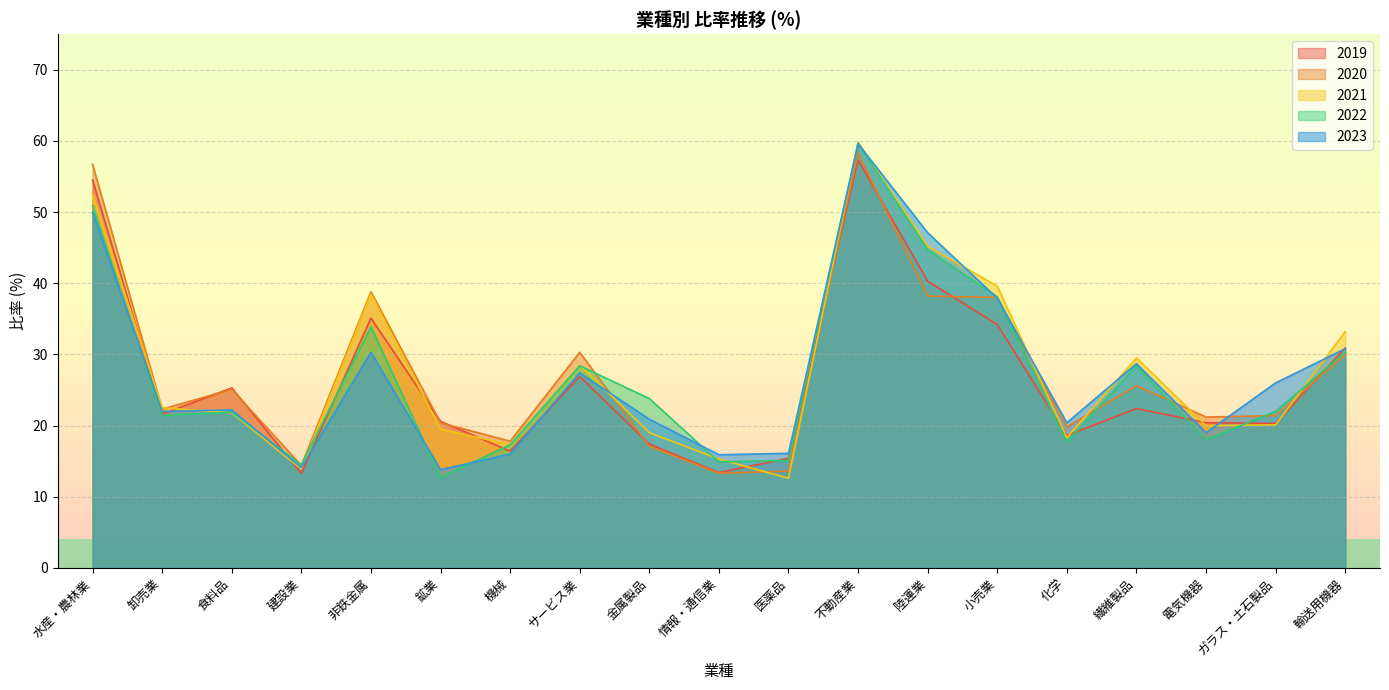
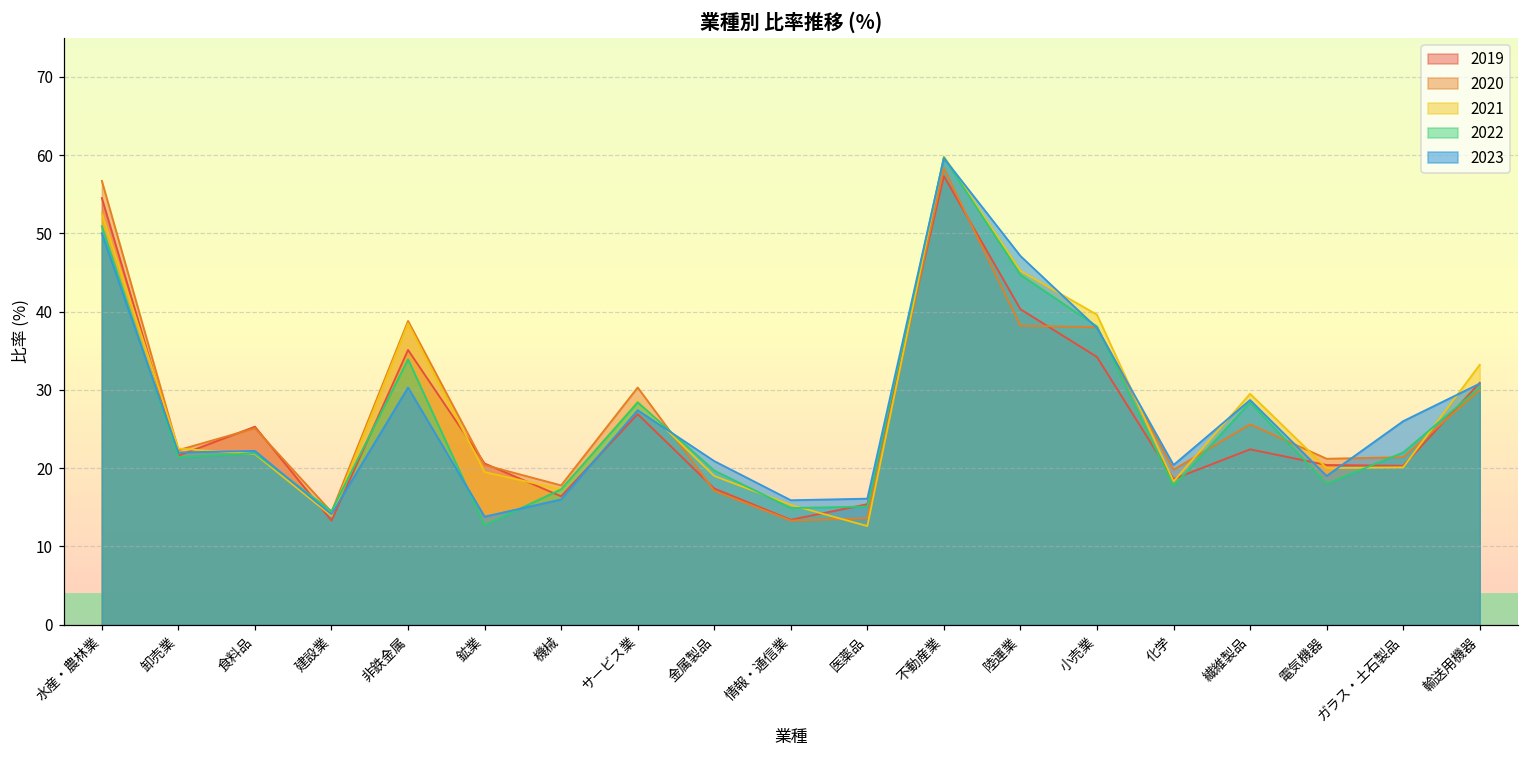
  {
    "2022": {
      "水産・農林業": 51,
      "非鉄金属": 34,
      "鉱業": 13,
-     "金属製品": 24,
+     "金属製品": 20,
      "情報・通信業": 15,
      "陸運業": 45,
      "化学": 18,
      "電気機器": 18,
      "ガラス・土石製品": 22
    },
    "2023": {
      "水産・農林業": 50,
      "非鉄金属": 30,
      "鉱業": 14,
      "機械": 16,
      "サービス業": 27,
      "金属製品": 21,
      "情報・通信業": 16,
      "医薬品": 16,
      "陸運業": 47,
      "化学": 20,
      "電気機器": 19,
      "ガラス・土石製品": 26
    }
  }
